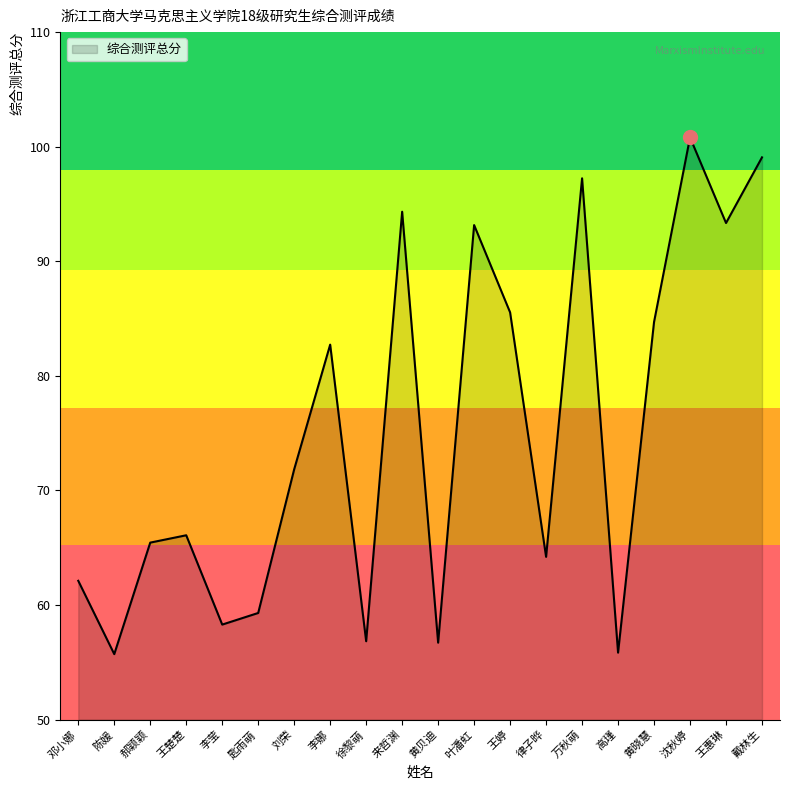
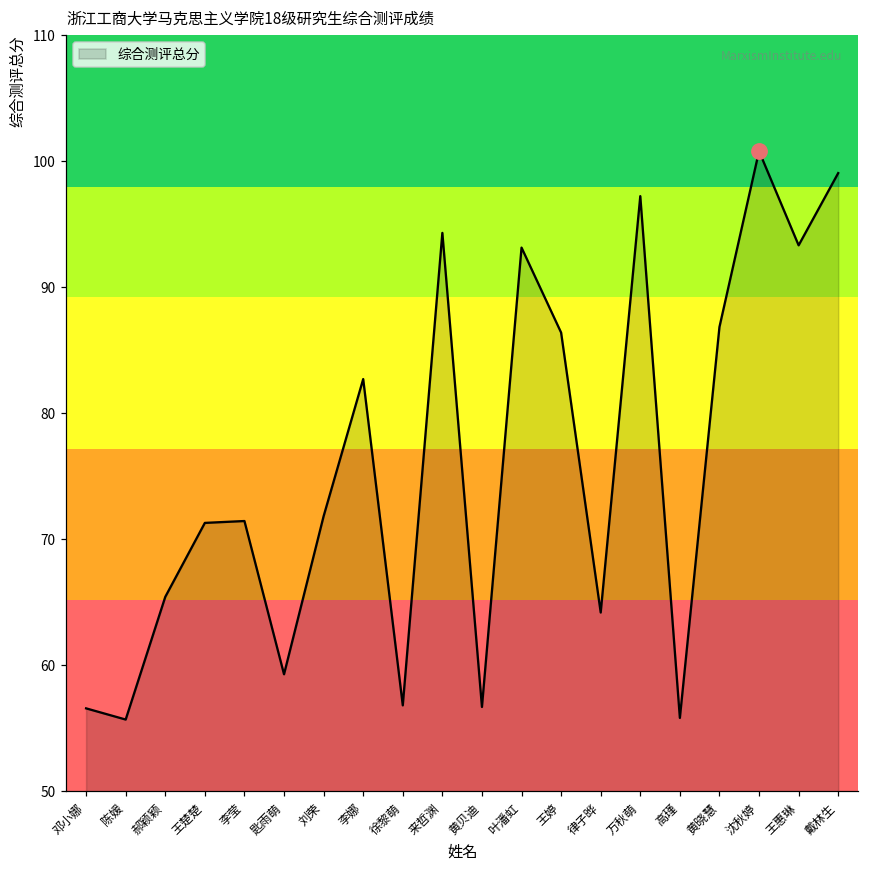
  {
    "综合测评总分": {
-     "邓小娜": 62.1,
+     "邓小娜": 56.6,
      "陈媛": 55.7,
      "郝颖颖": 65.4,
-     "王楚楚": 66.1,
-     "李莹": 58.3,
+     "王楚楚": 71.3,
+     "李莹": 71.5,
      "匙雨萌": 59.3,
      "刘荣": 71.8,
      "李娜": 82.7,
      "徐黎萌": 56.8,
      "来哲渊": 94.3,
      "黄贝迪": 56.7,
      "叶潘虹": 93.2,
-     "王婷": 85.5,
+     "王婷": 86.4,
      "律子晔": 64.2,
      "万秋萌": 97.2,
      "高瑾": 55.8,
-     "黄晓慧": 84.7,
+     "黄晓慧": 86.9,
      "王惠琳": 93.3,
      "戴林生": 99.1
    }
  }
